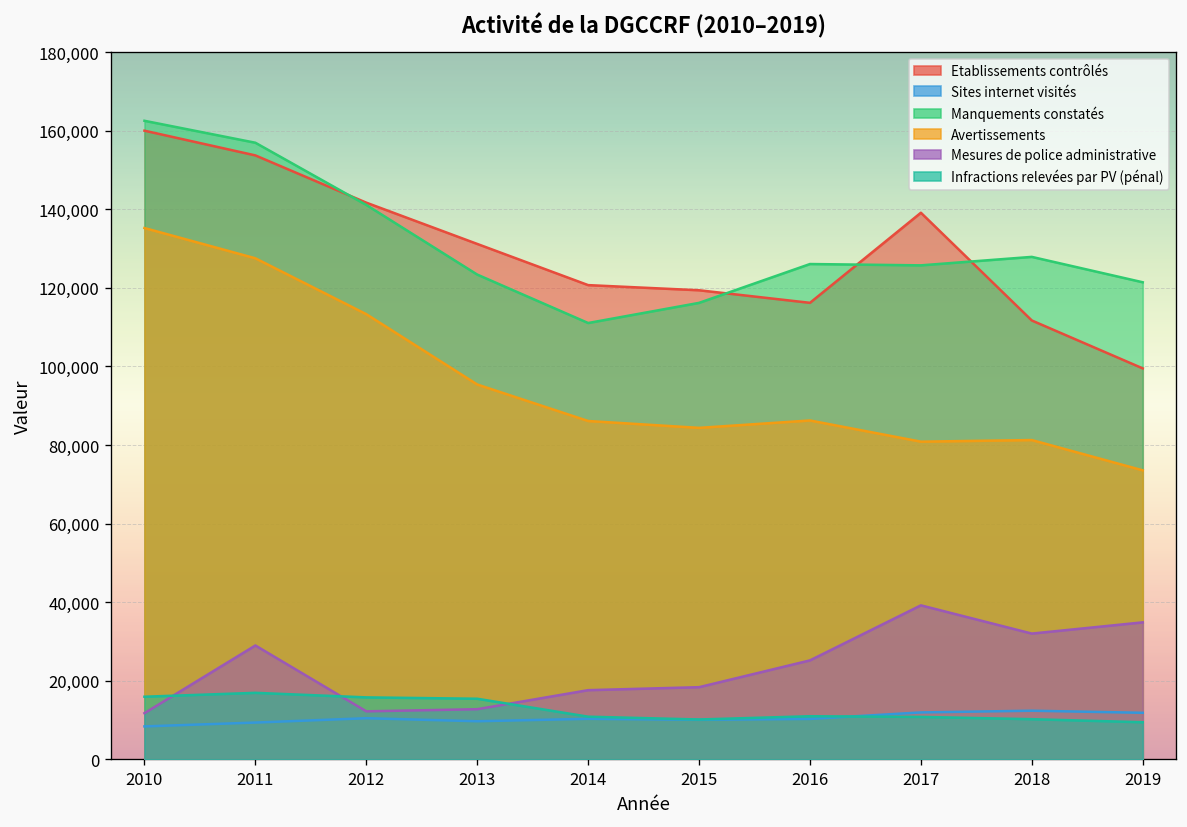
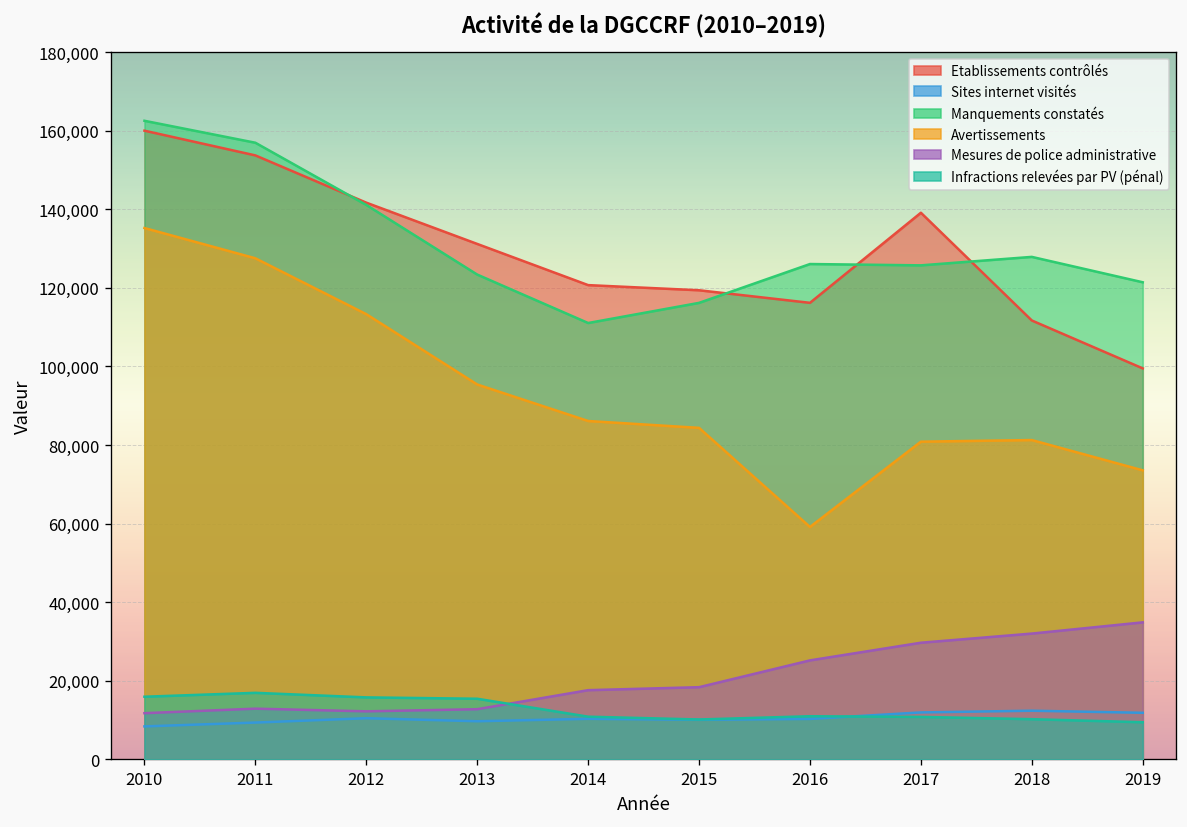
  {
    "Etablissements contrôlés": {
      "2010": "160,000",
      "2011": "154,000",
      "2013": "131,000",
      "2014": "121,000",
      "2015": "119,000",
      "2016": "116,000",
      "2017": "139,000",
      "2018": "112,000",
      "2019": "100,000"
    },
    "Sites internet visités": {
      "2010": "8,000",
      "2011": "9,000",
      "2012": "10,000",
      "2013": "10,000",
      "2017": "12,000",
      "2018": "12,000",
      "2019": "12,000"
    },
    "Avertissements": {
      "2010": "135,000",
      "2011": "128,000",
      "2012": "113,000",
      "2013": "95,000",
      "2014": "86,000",
      "2015": "84,000",
-     "2016": "86,000",
+     "2016": "59,000",
      "2017": "81,000",
      "2018": "81,000",
      "2019": "74,000"
    },
    "Mesures de police administrative": {
      "2010": "12,000",
-     "2011": "29,000",
+     "2011": "13,000",
      "2012": "12,000",
      "2013": "13,000",
      "2014": "18,000",
      "2015": "18,000",
      "2016": "25,000",
-     "2017": "39,000",
+     "2017": "30,000",
      "2018": "32,000",
      "2019": "35,000"
    }
  }
